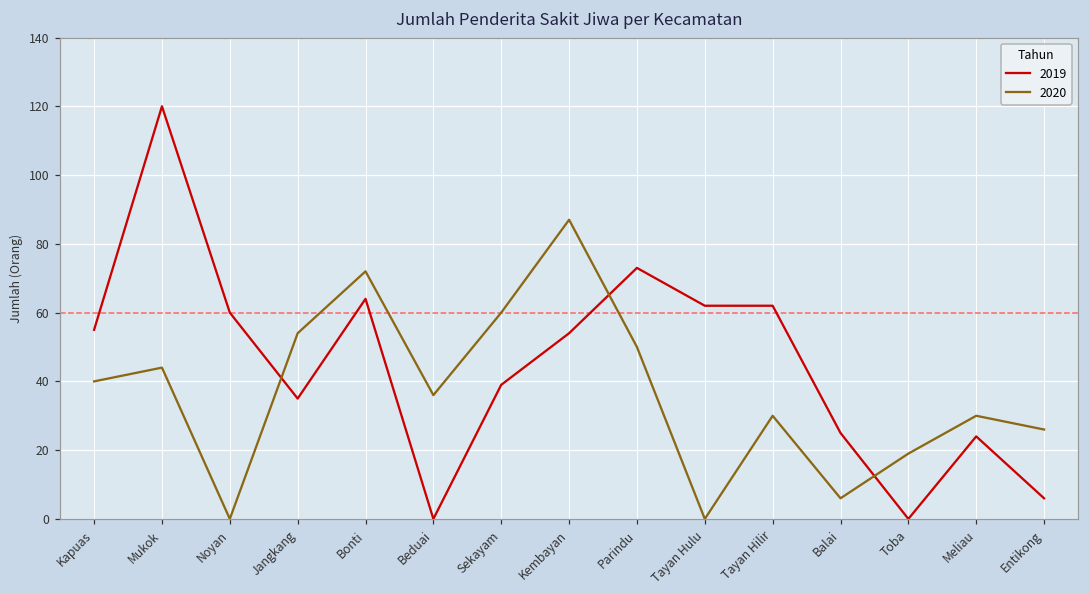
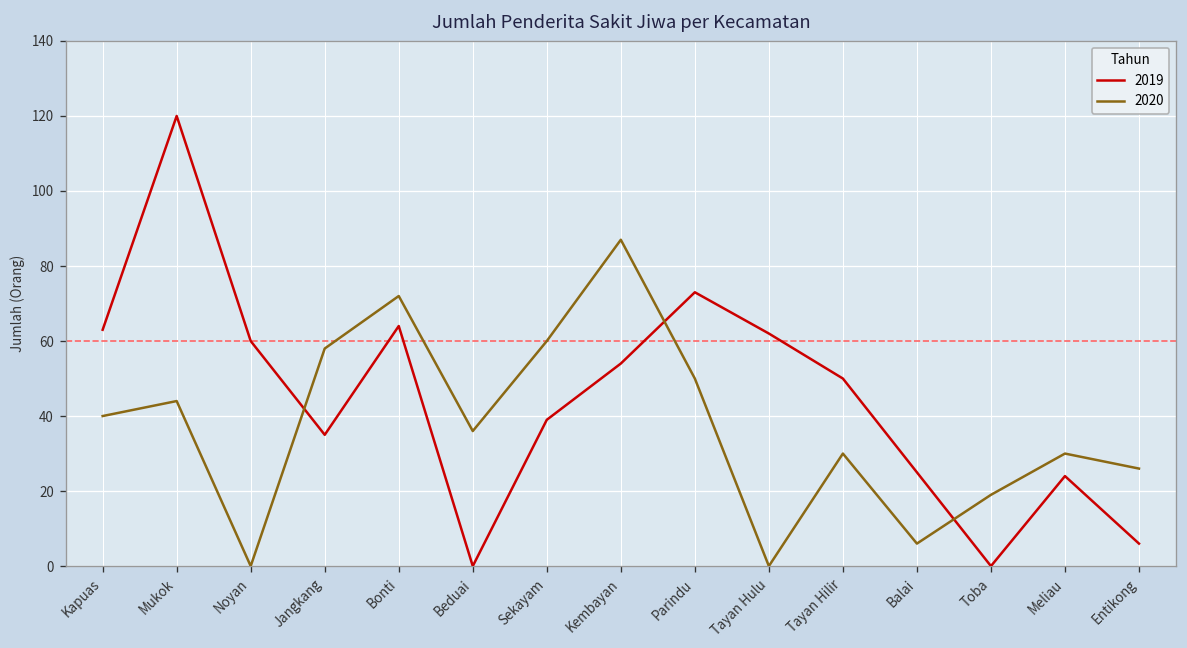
  {
    "2019": {
-     "Kapuas": 55,
+     "Kapuas": 63,
      "Mukok": 120,
      "Noyan": 60,
      "Jangkang": 35,
      "Bonti": 64,
      "Beduai": 0,
      "Sekayam": 39,
      "Kembayan": 54,
      "Parindu": 73,
      "Tayan Hulu": 62,
-     "Tayan Hilir": 62,
+     "Tayan Hilir": 50,
      "Balai": 25,
      "Toba": 0,
      "Meliau": 24,
      "Entikong": 6
    },
    "2020": {
      "Kapuas": 40,
      "Mukok": 44,
      "Noyan": 0,
-     "Jangkang": 54,
+     "Jangkang": 58,
      "Bonti": 72,
      "Beduai": 36,
      "Sekayam": 60,
      "Kembayan": 87,
      "Parindu": 50,
      "Tayan Hulu": 0,
      "Tayan Hilir": 30,
      "Balai": 6,
      "Toba": 19,
      "Meliau": 30,
      "Entikong": 26
    }
  }
